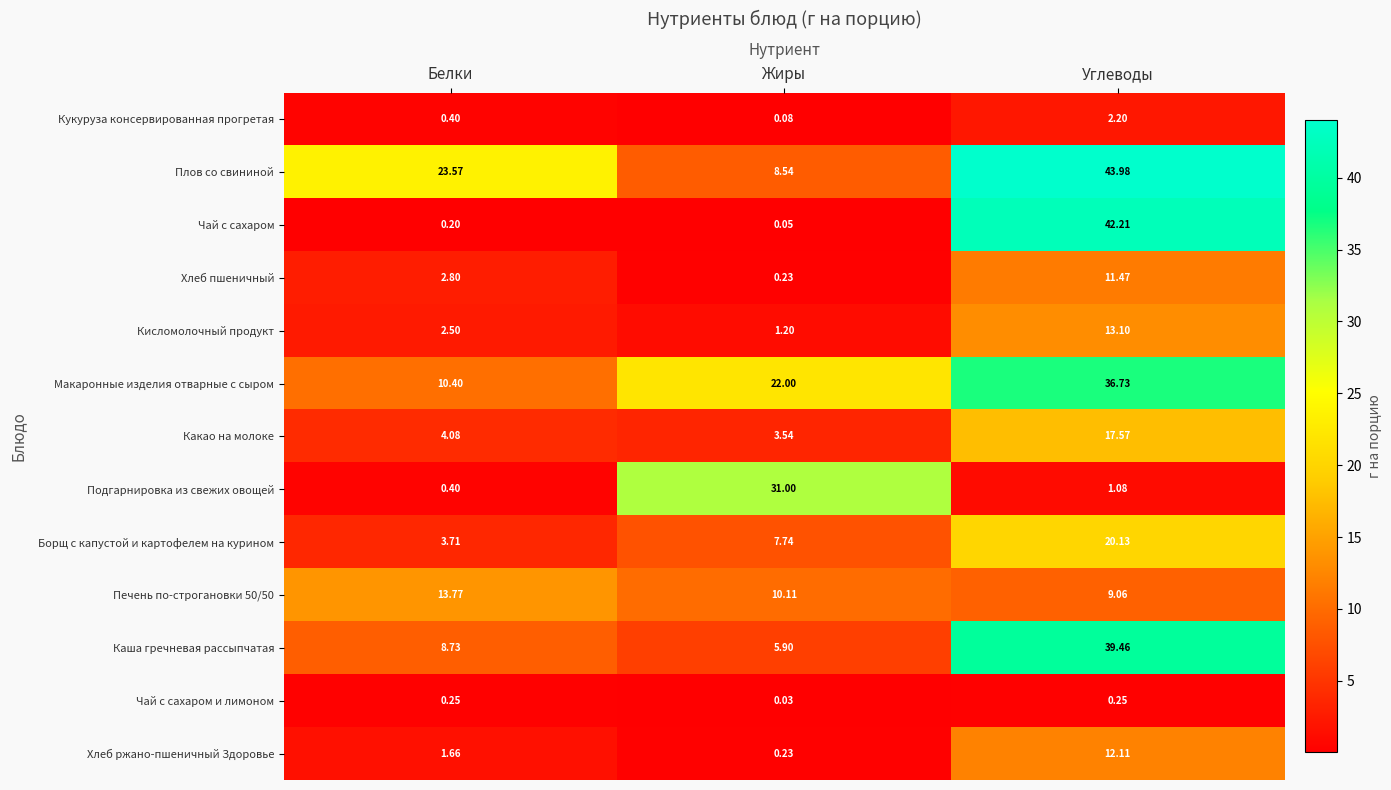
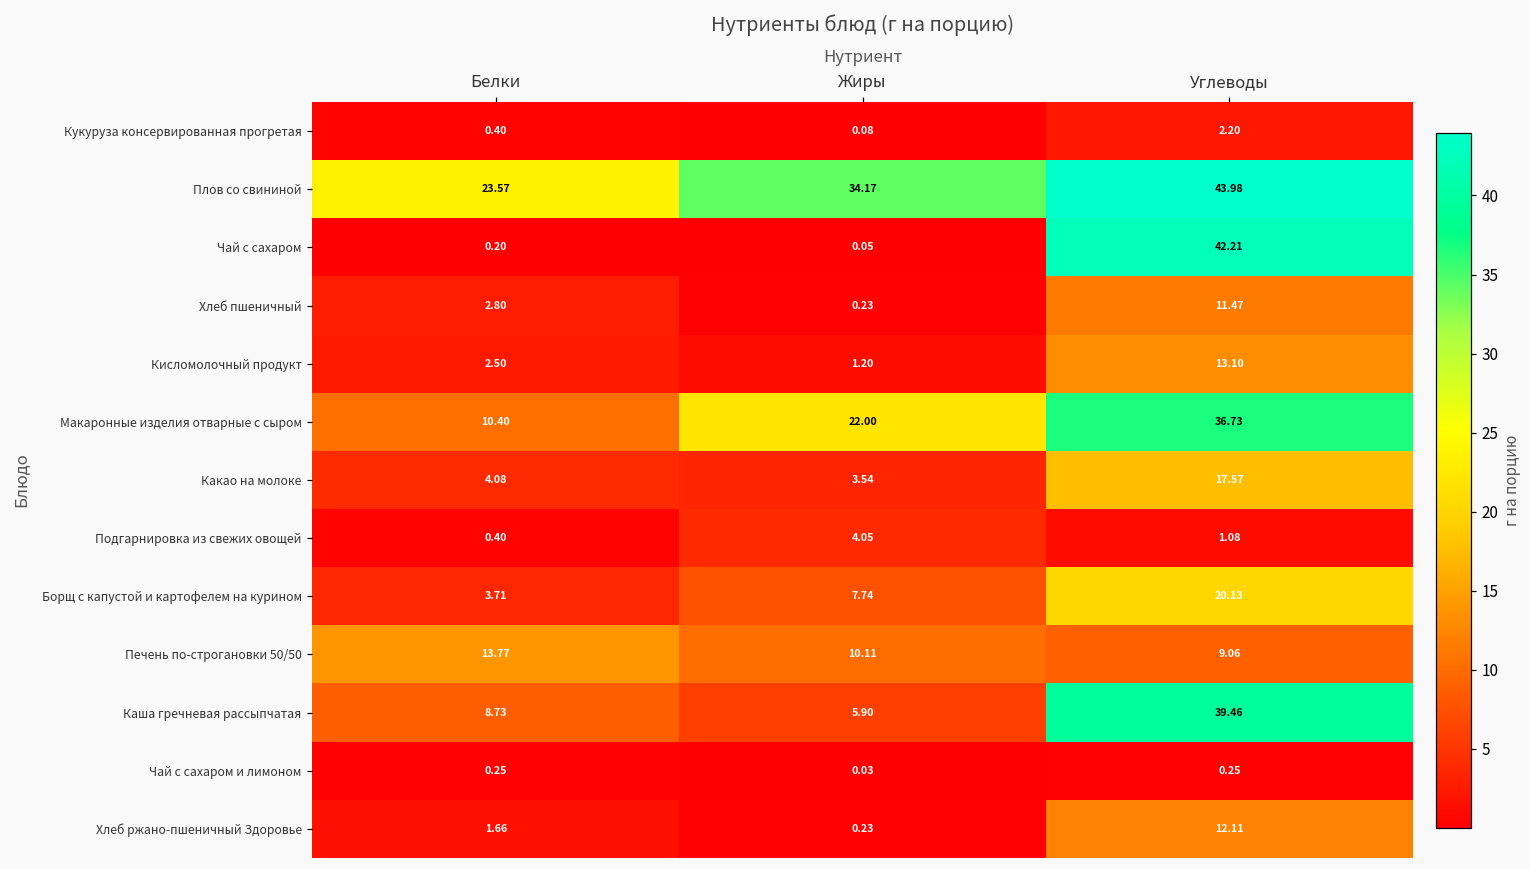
  {
    "Кукуруза консервированная прогретая": {
      "Белки": 0.40,
      "Жиры": 0.08,
      "Углеводы": 2.20
    },
    "Плов со свининой": {
      "Белки": 23.57,
-     "Жиры": 8.54,
+     "Жиры": 34.17,
      "Углеводы": 43.98
    },
    "Чай с сахаром": {
      "Белки": 0.20,
      "Жиры": 0.05,
      "Углеводы": 42.21
    },
    "Хлеб пшеничный": {
      "Белки": 2.80,
      "Жиры": 0.23,
      "Углеводы": 11.47
    },
    "Кисломолочный продукт": {
      "Белки": 2.50,
      "Жиры": 1.20,
      "Углеводы": 13.10
    },
    "Макаронные изделия отварные с сыром": {
      "Белки": 10.40,
      "Жиры": 22.00,
      "Углеводы": 36.73
    },
    "Какао на молоке": {
      "Белки": 4.08,
      "Жиры": 3.54,
      "Углеводы": 17.57
    },
    "Подгарнировка из свежих овощей": {
      "Белки": 0.40,
-     "Жиры": 31.00,
+     "Жиры": 4.05,
      "Углеводы": 1.08
    },
    "Борщ с капустой и картофелем на курином": {
      "Белки": 3.71,
      "Жиры": 7.74,
      "Углеводы": 20.13
    },
    "Печень по-строгановки 50/50": {
      "Белки": 13.77,
      "Жиры": 10.11,
      "Углеводы": 9.06
    },
    "Каша гречневая рассыпчатая": {
      "Белки": 8.73,
      "Жиры": 5.90,
      "Углеводы": 39.46
    },
    "Чай с сахаром и лимоном": {
      "Белки": 0.25,
      "Жиры": 0.03,
      "Углеводы": 0.25
    },
    "Хлеб ржано-пшеничный Здоровье": {
      "Белки": 1.66,
      "Жиры": 0.23,
      "Углеводы": 12.11
    }
  }
